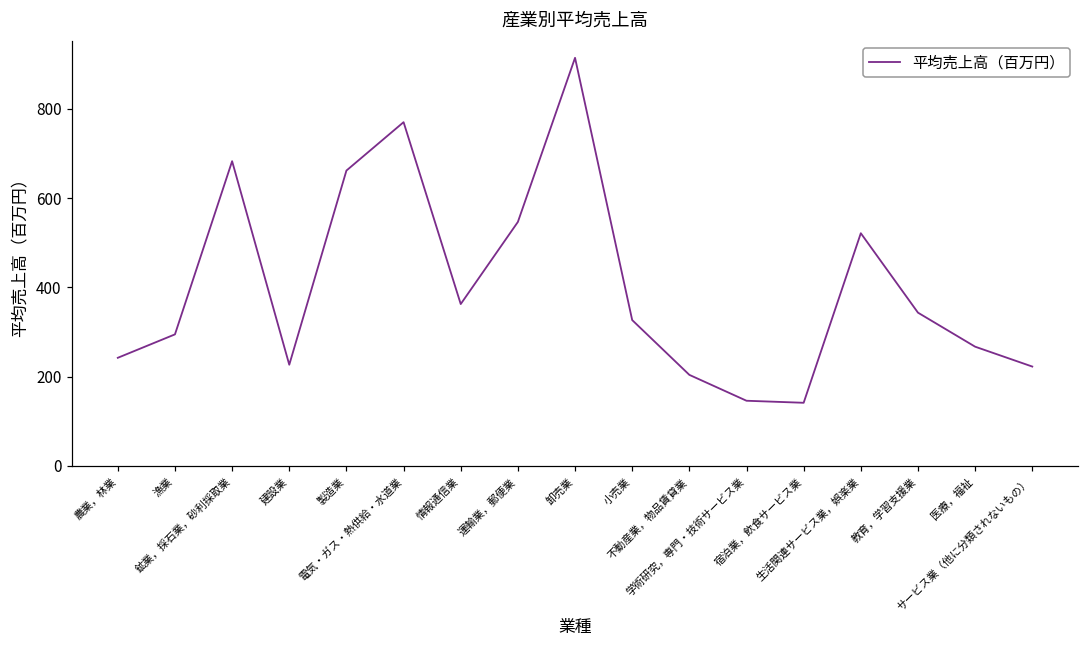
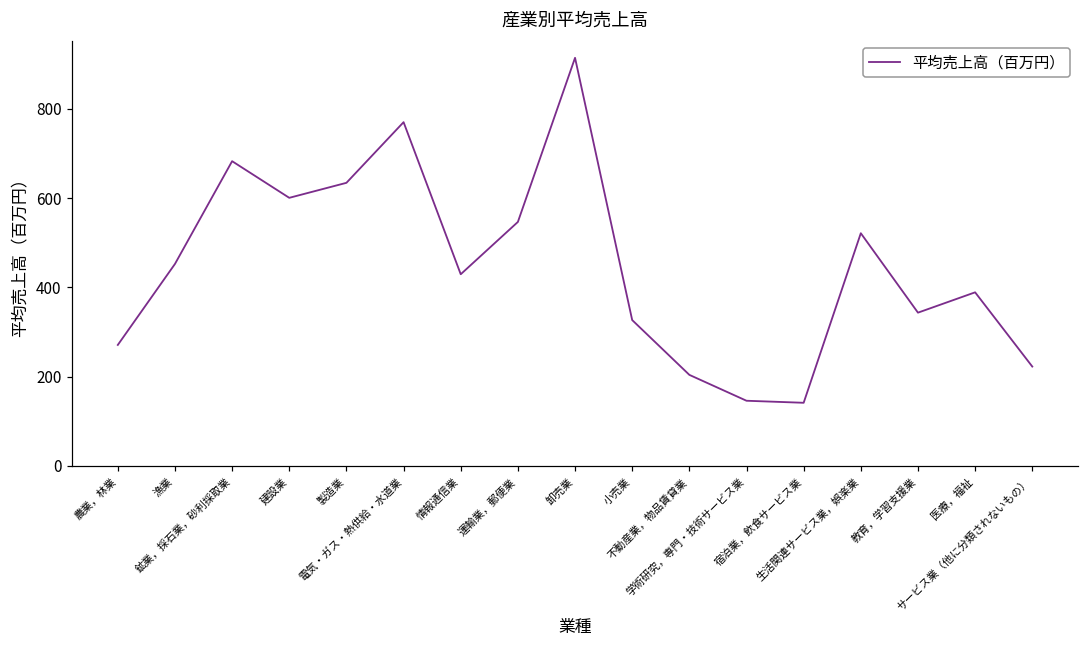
  {
-   "農業，林業": 240,
-   "漁業": 290,
+   "農業，林業": 270,
+   "漁業": 450,
    "鉱業，採石業，砂利採取業": 680,
-   "建設業": 230,
-   "製造業": 660,
+   "建設業": 600,
+   "製造業": 630,
    "電気・ガス・熱供給・水道業": 770,
-   "情報通信業": 360,
+   "情報通信業": 430,
    "運輸業，郵便業": 550,
    "卸売業": 910,
    "小売業": 330,
    "不動産業，物品賃貸業": 200,
    "学術研究，専門・技術サービス業": 150,
    "宿泊業，飲食サービス業": 140,
    "生活関連サービス業，娯楽業": 520,
    "教育，学習支援業": 340,
-   "医療，福祉": 270,
+   "医療，福祉": 390,
    "サービス業（他に分類されないもの）": 220
  }
